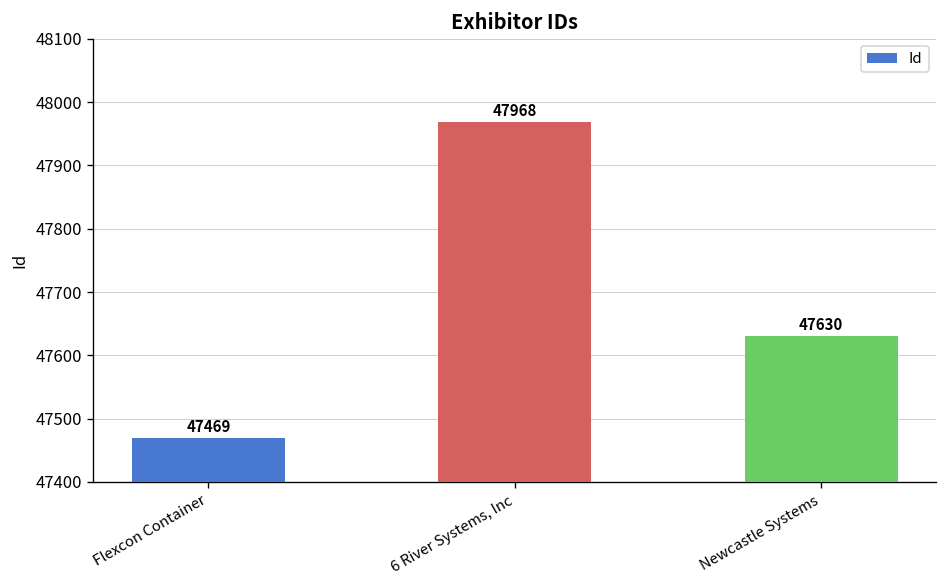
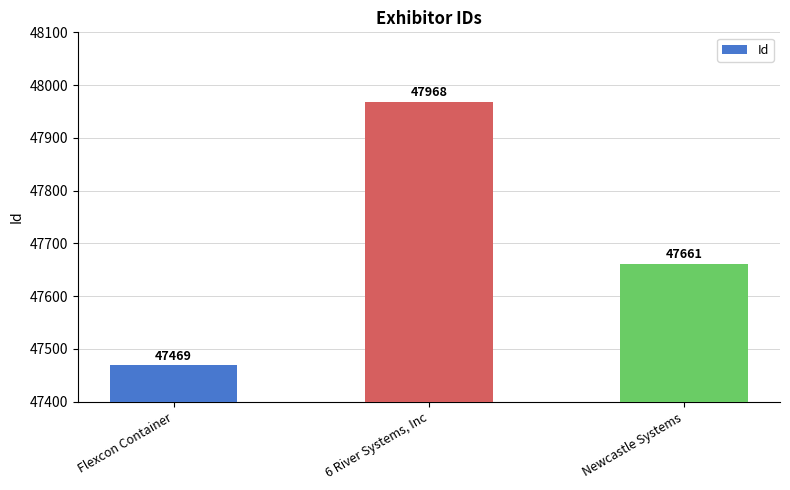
  {
    "Flexcon Container": 47469,
    "6 River Systems, Inc": 47968,
-   "Newcastle Systems": 47630
+   "Newcastle Systems": 47661
  }
